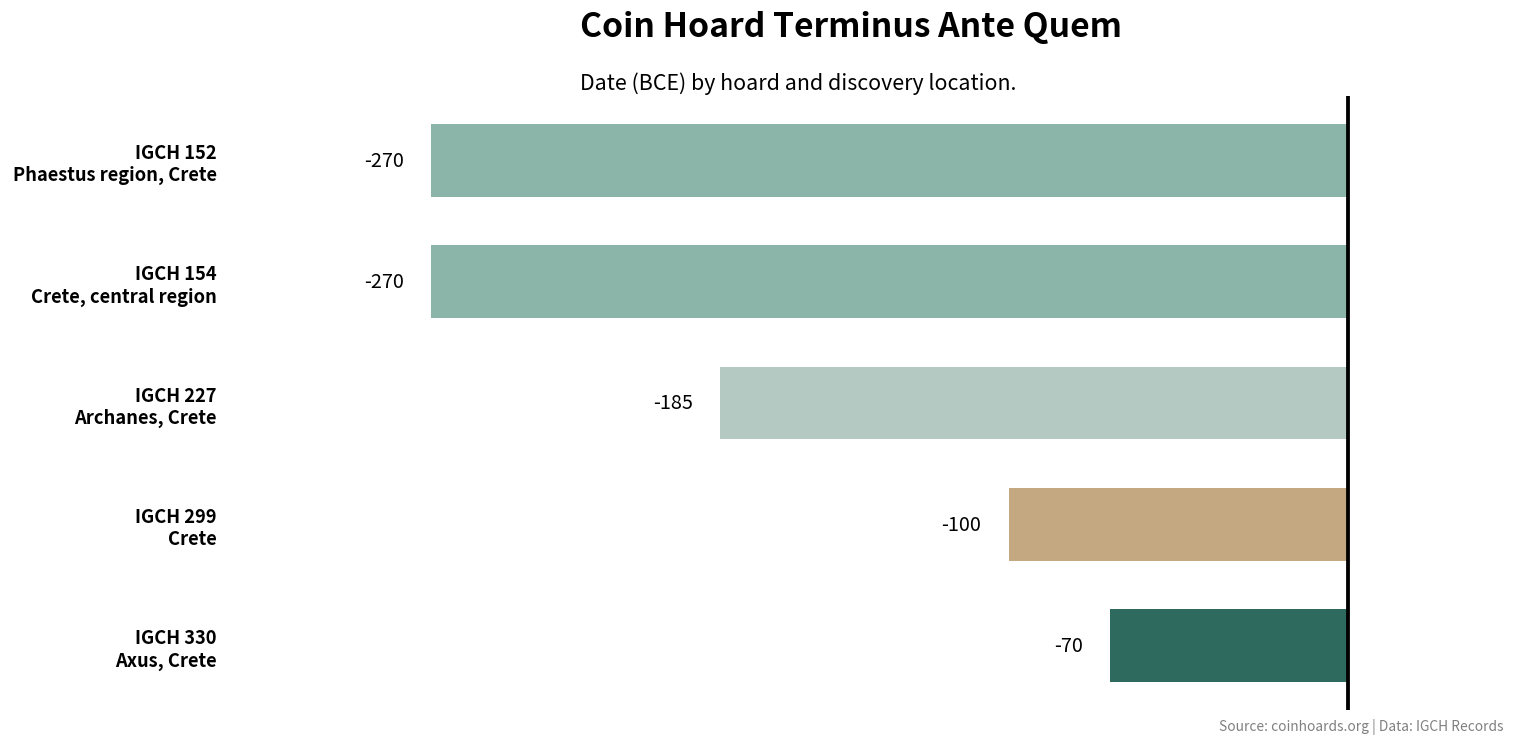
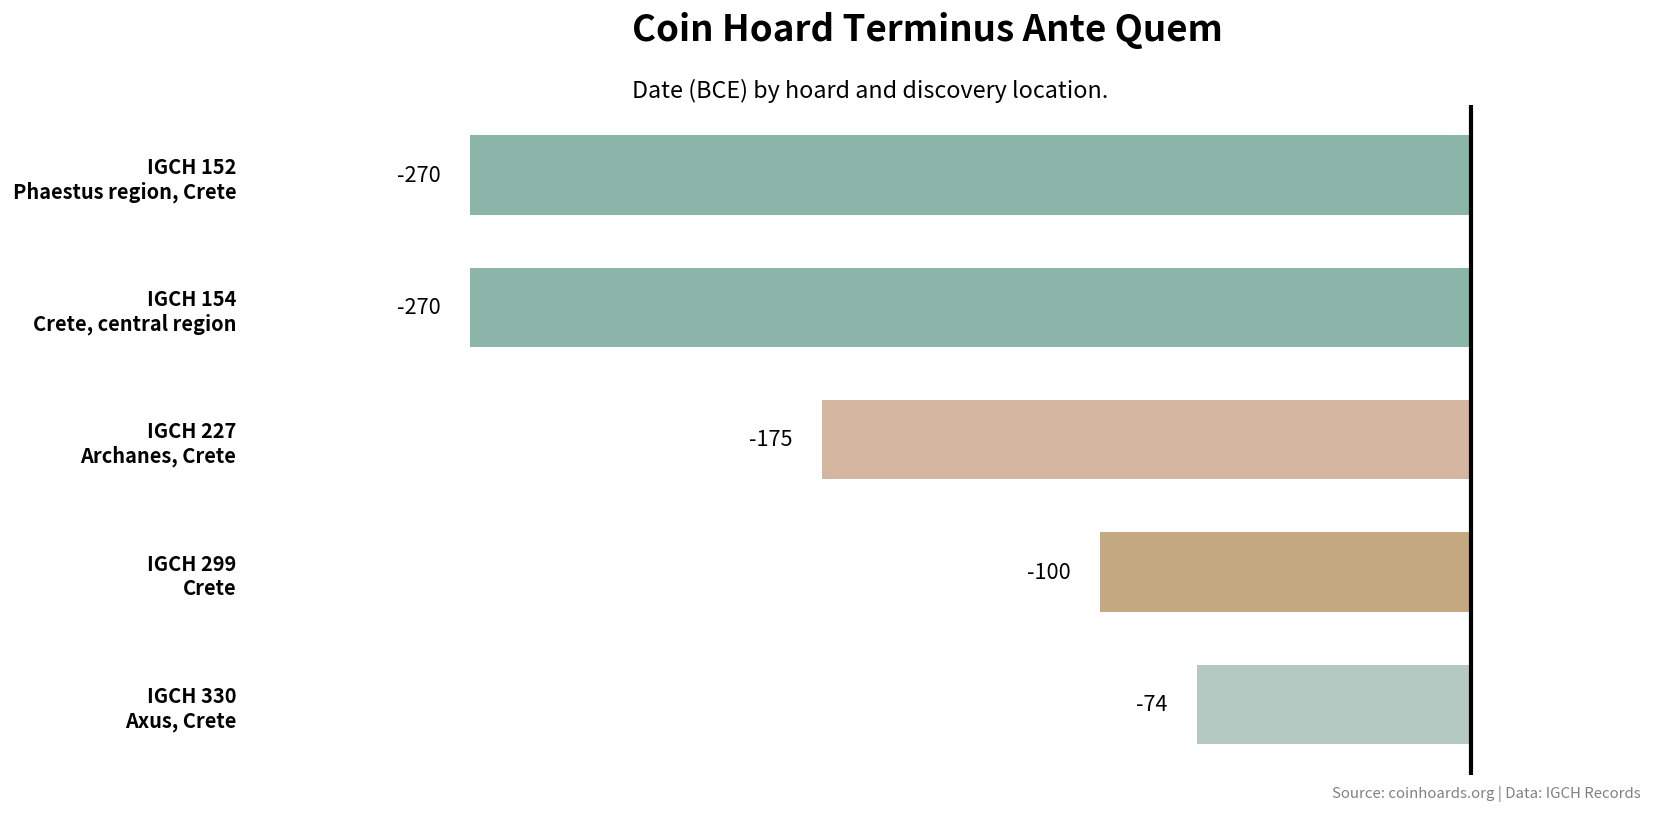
  {
    "IGCH 152 Phaestus region, Crete": -270,
    "IGCH 154 Crete, central region": -270,
-   "IGCH 227 Archanes, Crete": -185,
+   "IGCH 227 Archanes, Crete": -175,
    "IGCH 299 Crete": -100,
-   "IGCH 330 Axus, Crete": -70
+   "IGCH 330 Axus, Crete": -74
  }
